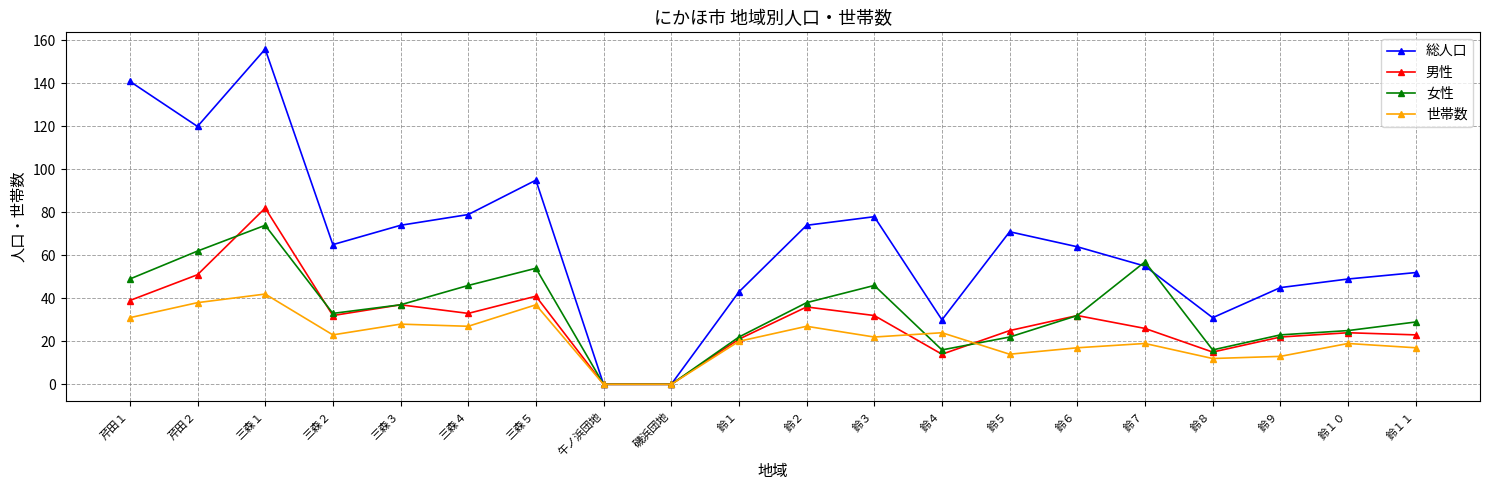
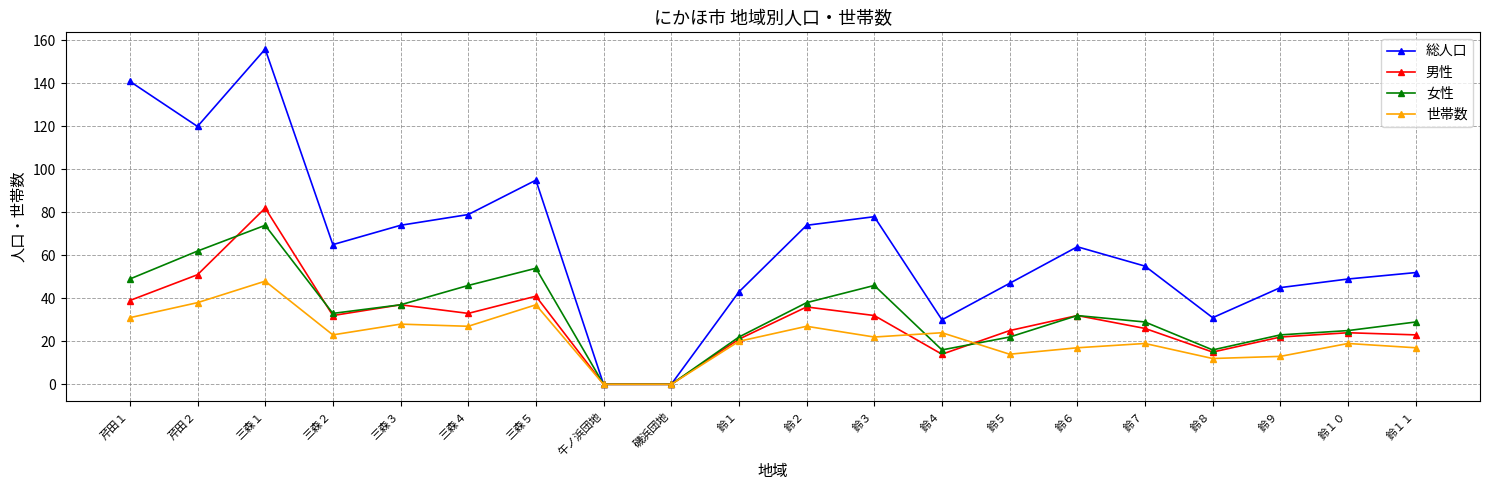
  {
    "総人口": {
      "芹田１": 141,
      "芹田２": 120,
      "三森１": 156,
      "三森２": 65,
      "三森３": 74,
      "三森４": 79,
      "三森５": 95,
      "鈴１": 43,
      "鈴２": 74,
      "鈴３": 78,
      "鈴４": 30,
-     "鈴５": 71,
+     "鈴５": 47,
      "鈴６": 64,
      "鈴７": 55,
      "鈴８": 31,
      "鈴９": 45,
      "鈴１０": 49,
      "鈴１１": 52
    },
    "男性": {
      "芹田１": 39,
      "芹田２": 51,
      "三森１": 82,
      "三森４": 33,
      "三森５": 41,
      "鈴２": 36,
      "鈴３": 32,
      "鈴４": 14,
      "鈴５": 25,
      "鈴７": 26,
      "鈴１１": 23
    },
    "女性": {
      "芹田１": 49,
      "芹田２": 62,
      "三森１": 74,
      "三森４": 46,
      "三森５": 54,
      "鈴２": 38,
      "鈴３": 46,
      "鈴４": 16,
      "鈴５": 22,
-     "鈴７": 57,
+     "鈴７": 29,
      "鈴１１": 29
    },
    "世帯数": {
      "芹田１": 31,
      "芹田２": 38,
-     "三森１": 42,
+     "三森１": 48,
      "三森２": 23,
      "三森３": 28,
      "三森４": 27,
      "三森５": 37,
      "鈴２": 27,
      "鈴３": 22,
      "鈴４": 24,
      "鈴５": 14,
      "鈴６": 17,
      "鈴７": 19,
      "鈴８": 12,
      "鈴９": 13,
      "鈴１０": 19,
      "鈴１１": 17
    }
  }
